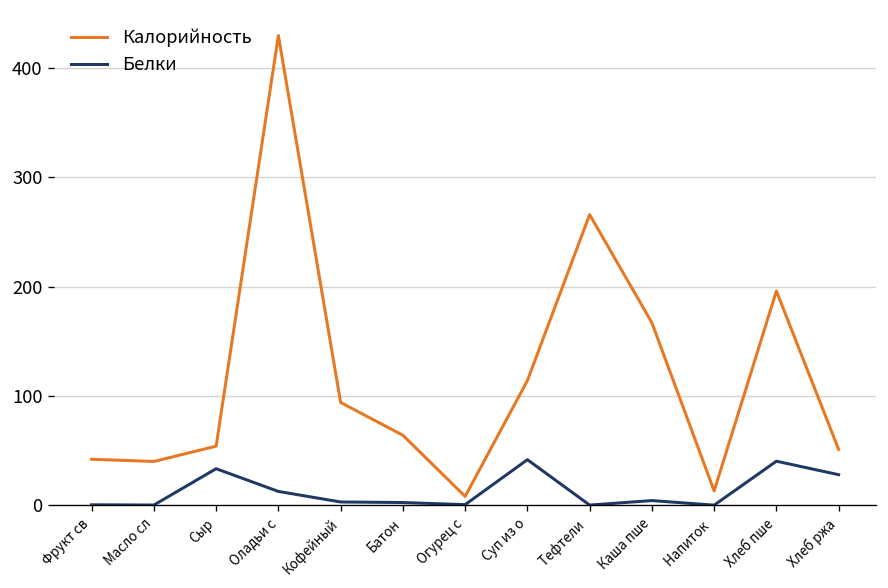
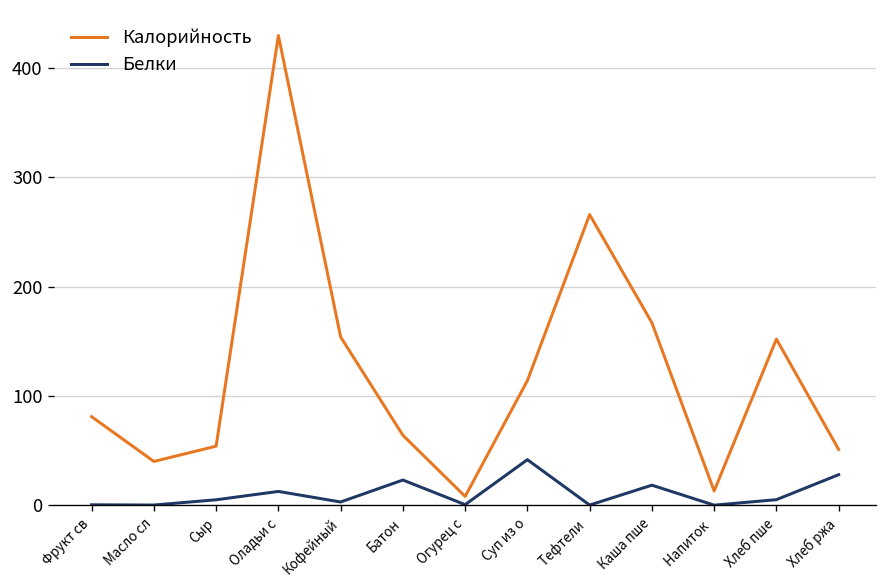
  {
    "Калорийность": {
-     "Фрукт св": 40,
+     "Фрукт св": 80,
      "Масло сл": 40,
      "Сыр": 50,
      "Оладьи с": 430,
-     "Кофейный": 90,
+     "Кофейный": 150,
      "Батон": 60,
      "Огурец с": 10,
      "Суп из о": 110,
      "Тефтели": 270,
      "Каша пше": 170,
      "Напиток": 10,
-     "Хлеб пше": 200,
+     "Хлеб пше": 150,
      "Хлеб ржа": 50
    },
    "Белки": {
      "Фрукт св": 0,
      "Масло сл": 0,
-     "Сыр": 30,
+     "Сыр": 0,
      "Оладьи с": 10,
      "Кофейный": 0,
-     "Батон": 0,
+     "Батон": 20,
      "Огурец с": 0,
      "Суп из о": 40,
      "Тефтели": 0,
-     "Каша пше": 0,
+     "Каша пше": 20,
      "Напиток": 0,
-     "Хлеб пше": 40,
+     "Хлеб пше": 10,
      "Хлеб ржа": 30
    }
  }
